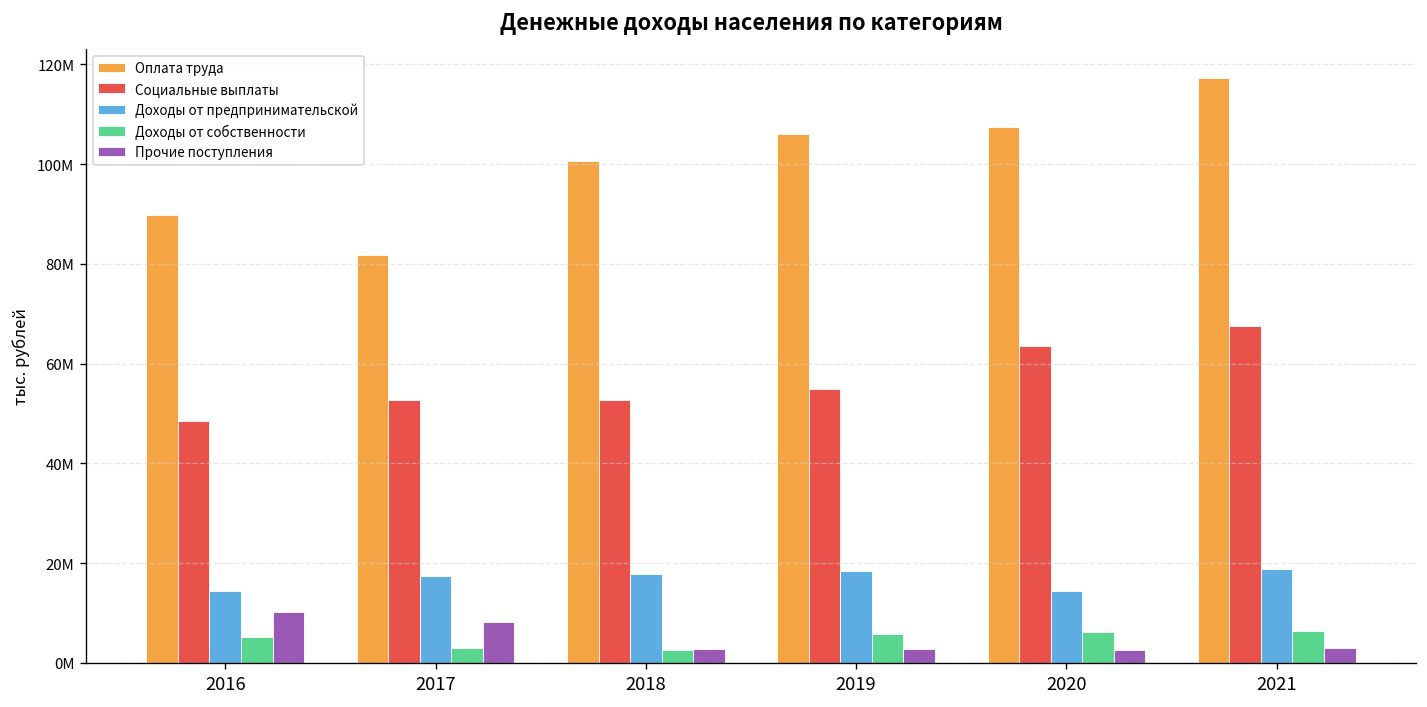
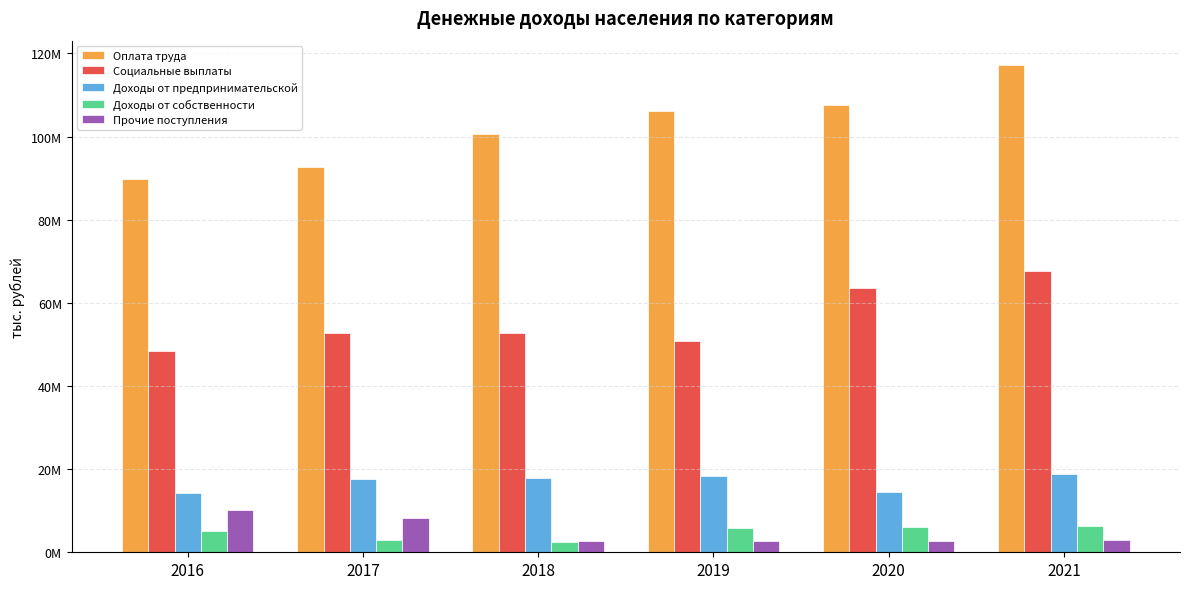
  {
    "Оплата труда": {
      "2016": 90000000,
-     "2017": 82000000,
+     "2017": 93000000,
      "2018": 101000000,
      "2019": 106000000,
      "2020": 108000000,
      "2021": 117000000
    },
    "Социальные выплаты": {
      "2016": 48000000,
      "2017": 53000000,
      "2018": 53000000,
-     "2019": 55000000,
+     "2019": 51000000,
      "2020": 64000000,
      "2021": 68000000
    },
    "Доходы от предпринимательской": {
      "2016": 14000000,
      "2017": 18000000,
      "2018": 18000000,
      "2019": 18000000,
      "2020": 14000000,
      "2021": 19000000
    },
    "Доходы от собственности": {
      "2016": 5000000,
      "2017": 3000000,
      "2018": 3000000,
      "2019": 6000000,
      "2020": 6000000,
      "2021": 6000000
    },
    "Прочие поступления": {
      "2016": 10000000,
      "2017": 8000000,
      "2018": 3000000,
      "2019": 3000000,
      "2020": 3000000,
      "2021": 3000000
    }
  }
